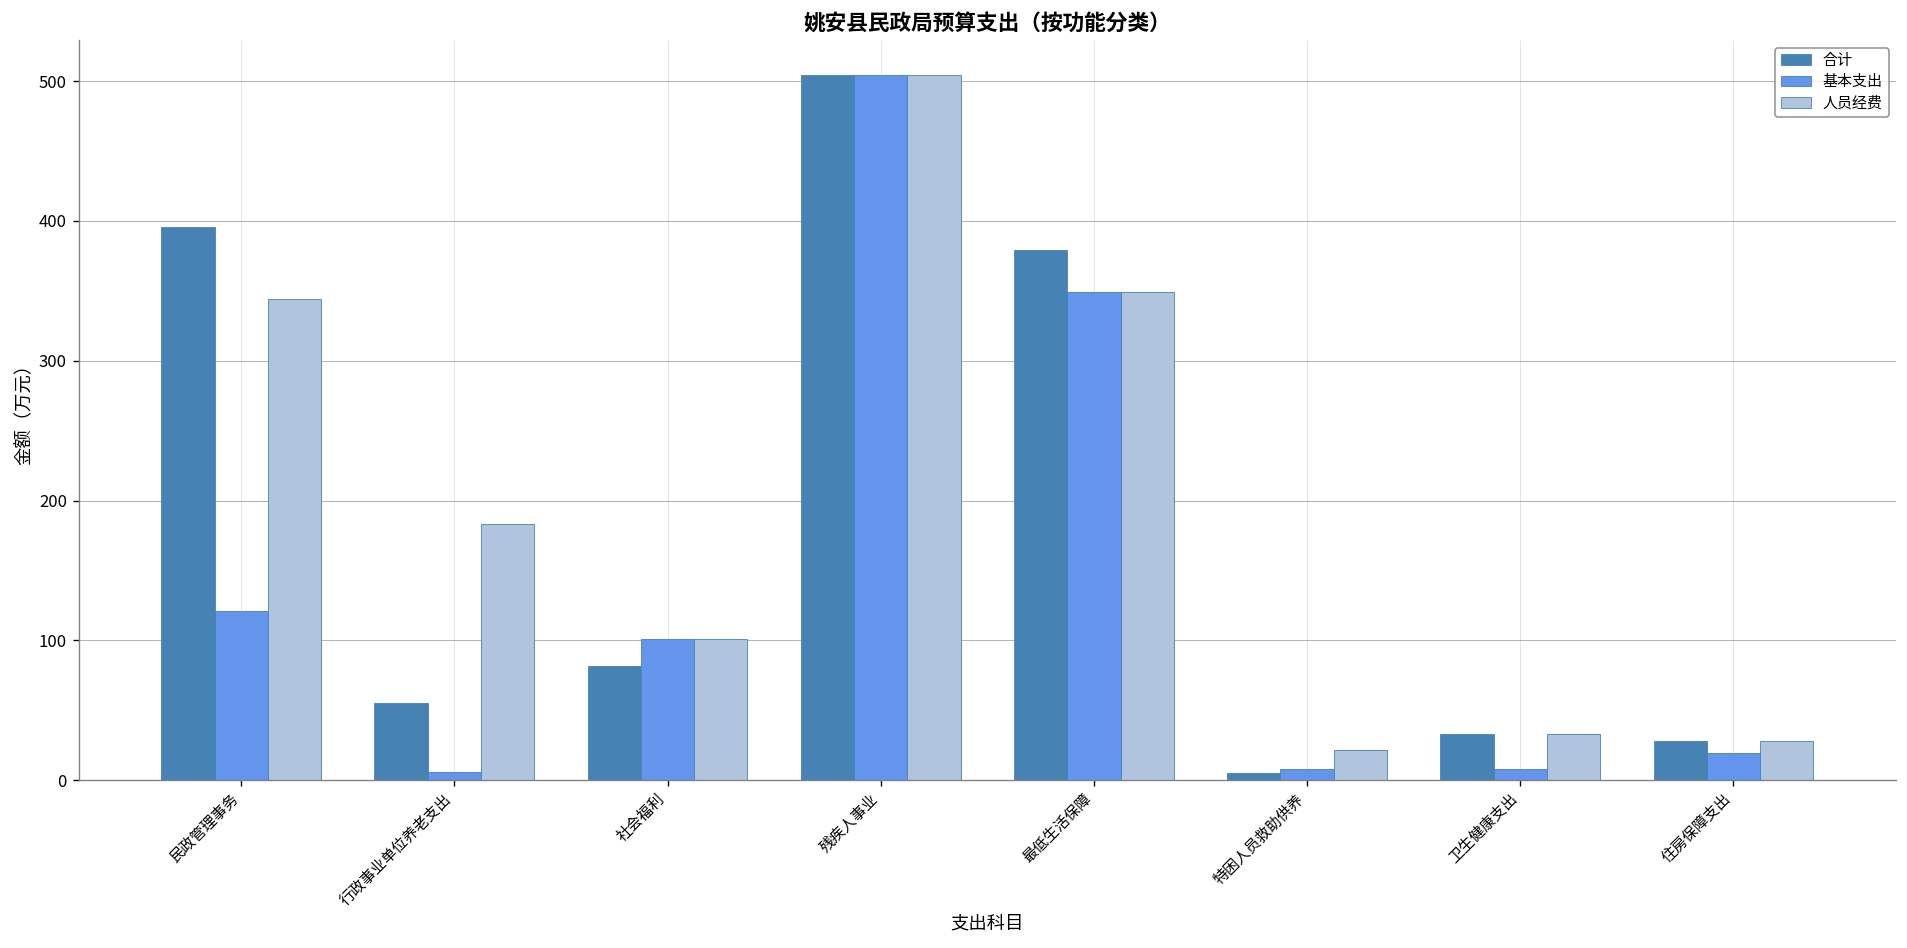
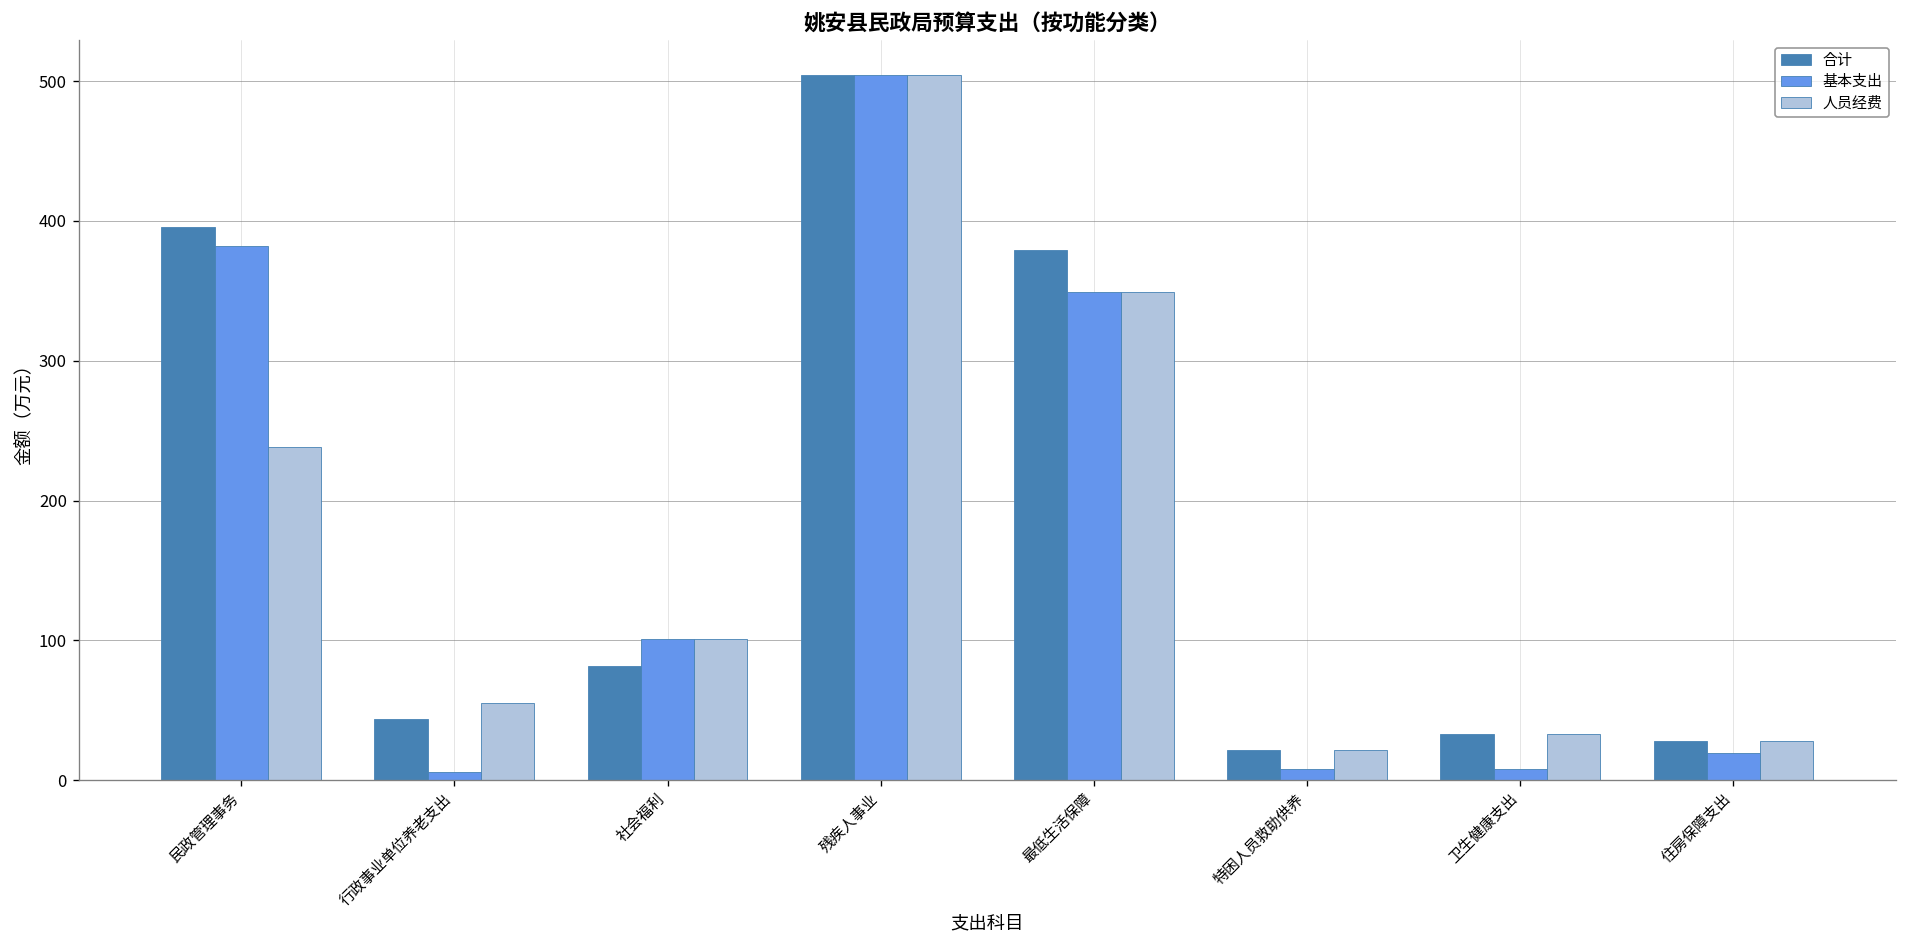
  {
    "合计": {
      "民政管理事务": 396,
-     "行政事业单位养老支出": 55,
+     "行政事业单位养老支出": 44,
      "社会福利": 82,
      "残疾人事业": 504,
      "最低生活保障": 379,
-     "特困人员救助供养": 5,
+     "特困人员救助供养": 21,
      "卫生健康支出": 33,
      "住房保障支出": 28
    },
    "基本支出": {
-     "民政管理事务": 121,
+     "民政管理事务": 382,
      "行政事业单位养老支出": 6,
      "社会福利": 101,
      "残疾人事业": 504,
      "最低生活保障": 349,
      "特困人员救助供养": 8,
      "卫生健康支出": 8,
      "住房保障支出": 19
    },
    "人员经费": {
-     "民政管理事务": 344,
-     "行政事业单位养老支出": 183,
+     "民政管理事务": 238,
+     "行政事业单位养老支出": 55,
      "社会福利": 101,
      "残疾人事业": 504,
      "最低生活保障": 349,
      "特困人员救助供养": 21,
      "卫生健康支出": 33,
      "住房保障支出": 28
    }
  }
